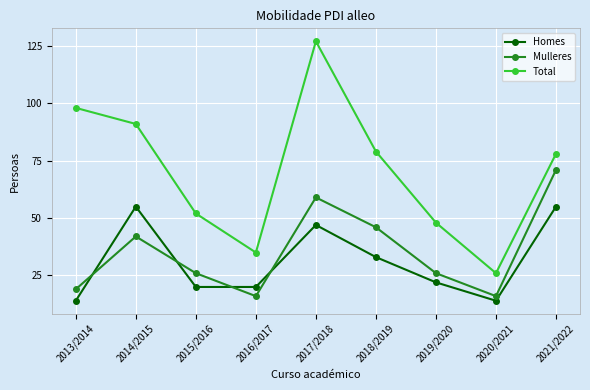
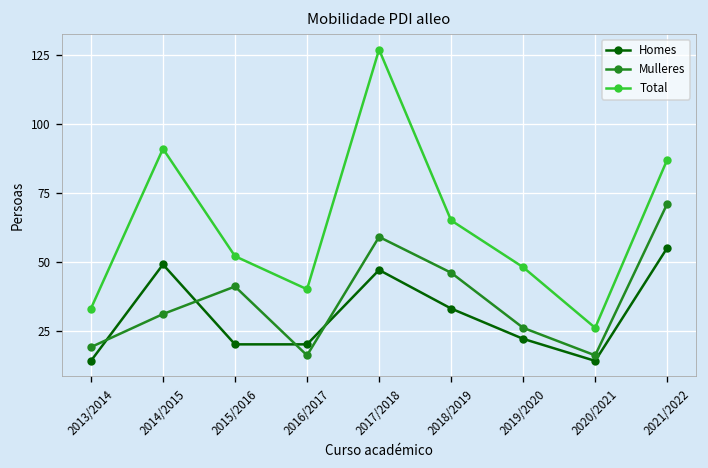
  {
    "Homes": {
      "2013/2014": 14,
-     "2014/2015": 55,
+     "2014/2015": 49,
      "2015/2016": 20,
      "2016/2017": 20,
      "2017/2018": 47,
      "2018/2019": 33,
      "2019/2020": 22,
      "2020/2021": 14,
      "2021/2022": 55
    },
    "Mulleres": {
      "2013/2014": 19,
-     "2014/2015": 42,
-     "2015/2016": 26,
+     "2014/2015": 31,
+     "2015/2016": 41,
      "2016/2017": 16,
      "2017/2018": 59,
      "2018/2019": 46,
      "2019/2020": 26,
      "2020/2021": 16,
      "2021/2022": 71
    },
    "Total": {
-     "2013/2014": 98,
+     "2013/2014": 33,
      "2014/2015": 91,
      "2015/2016": 52,
-     "2016/2017": 35,
+     "2016/2017": 40,
      "2017/2018": 127,
-     "2018/2019": 79,
+     "2018/2019": 65,
      "2019/2020": 48,
      "2020/2021": 26,
-     "2021/2022": 78
+     "2021/2022": 87
    }
  }
